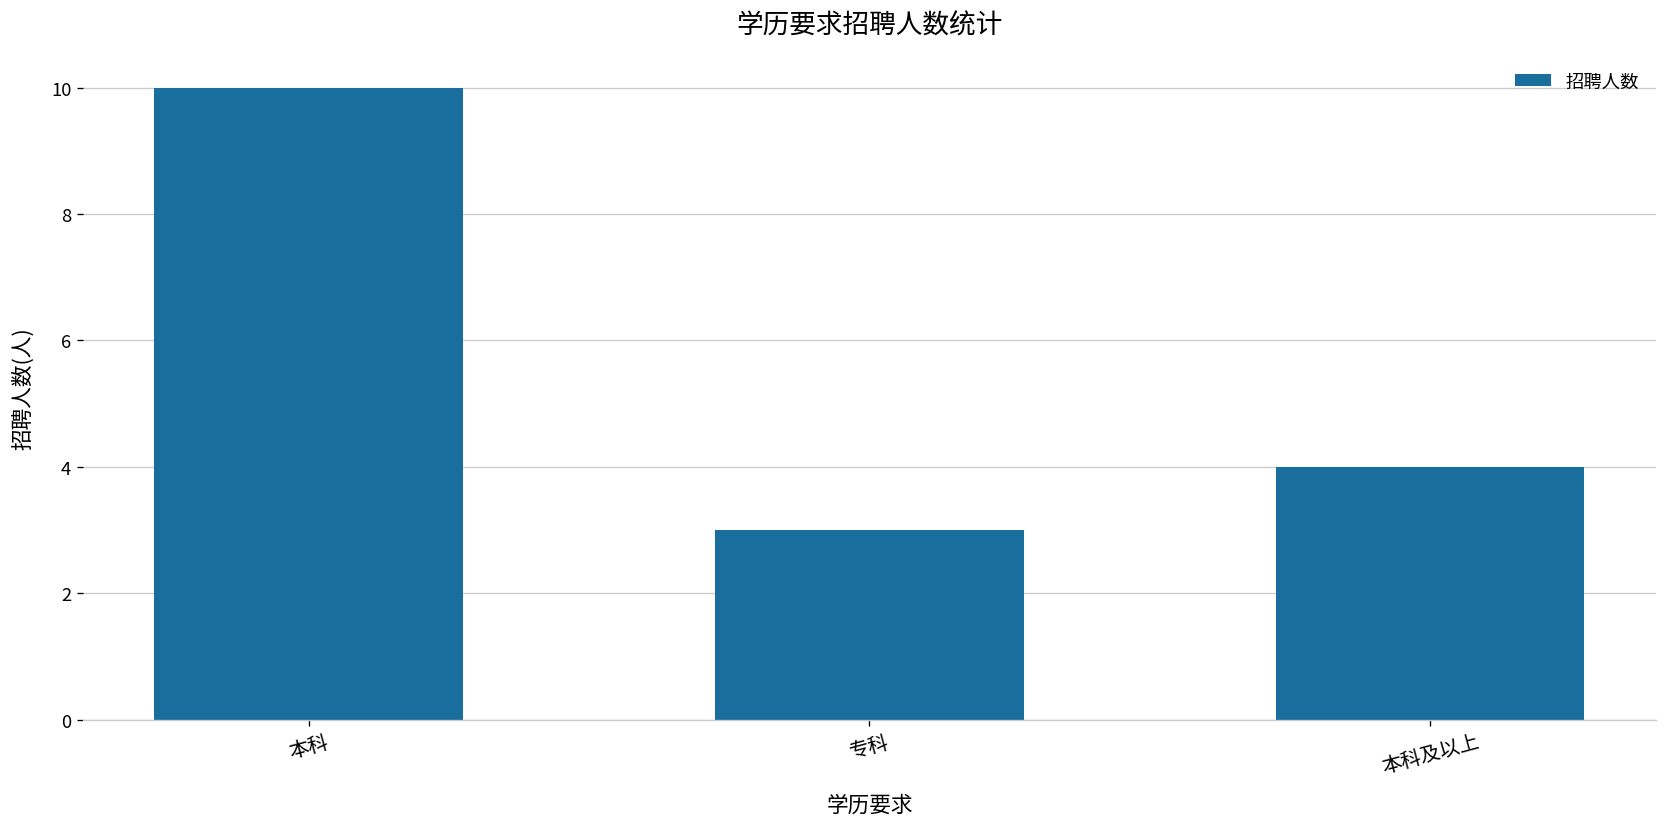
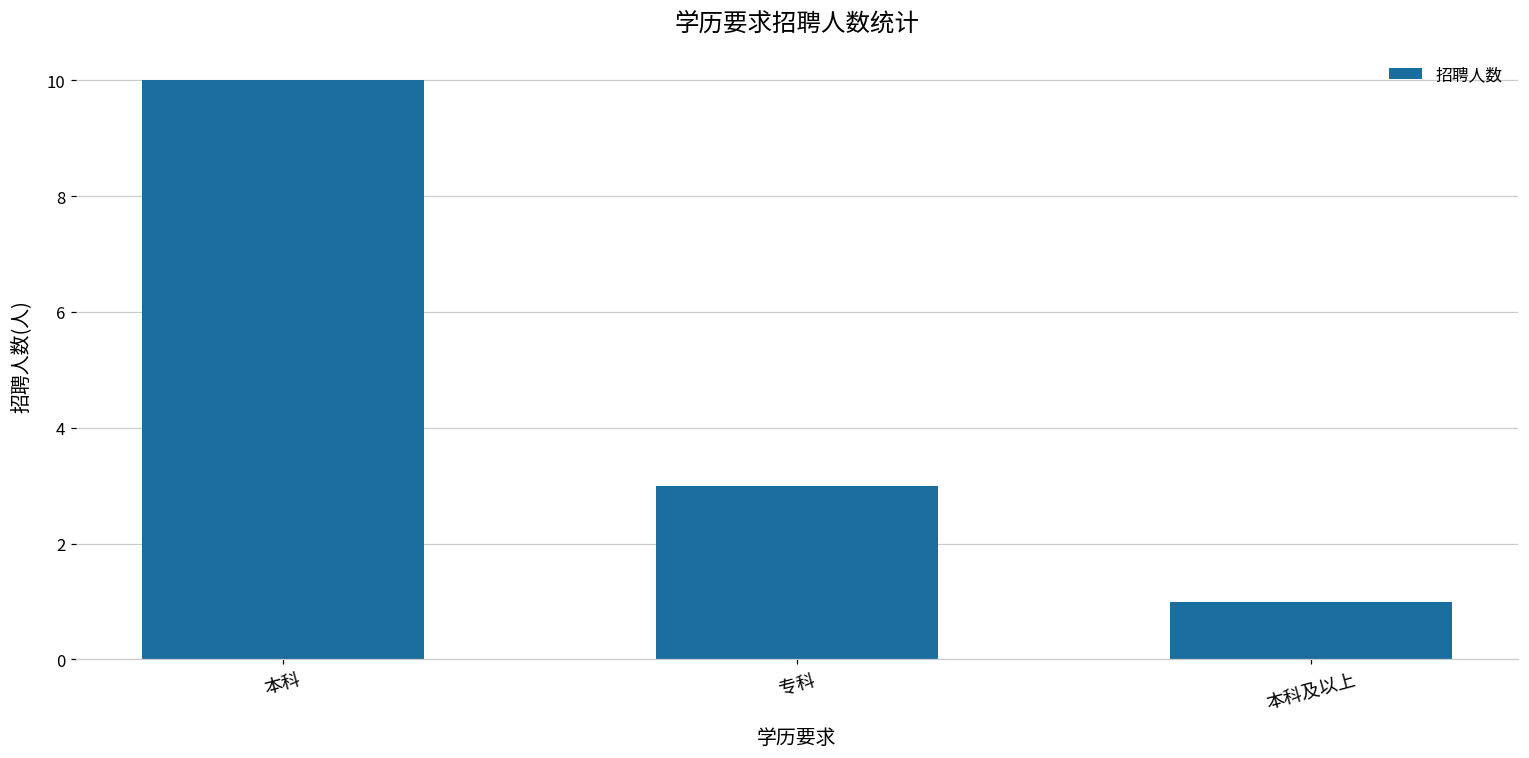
  {
    "本科": 10,
    "专科": 3,
-   "本科及以上": 4
+   "本科及以上": 1
  }
